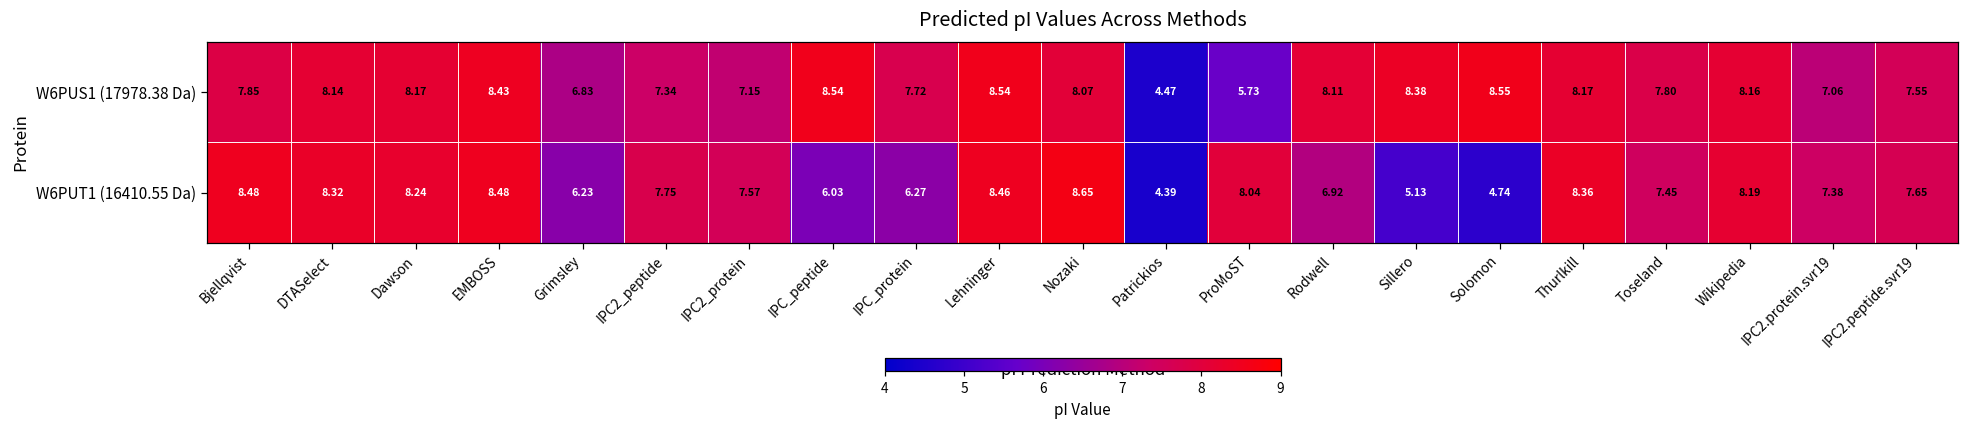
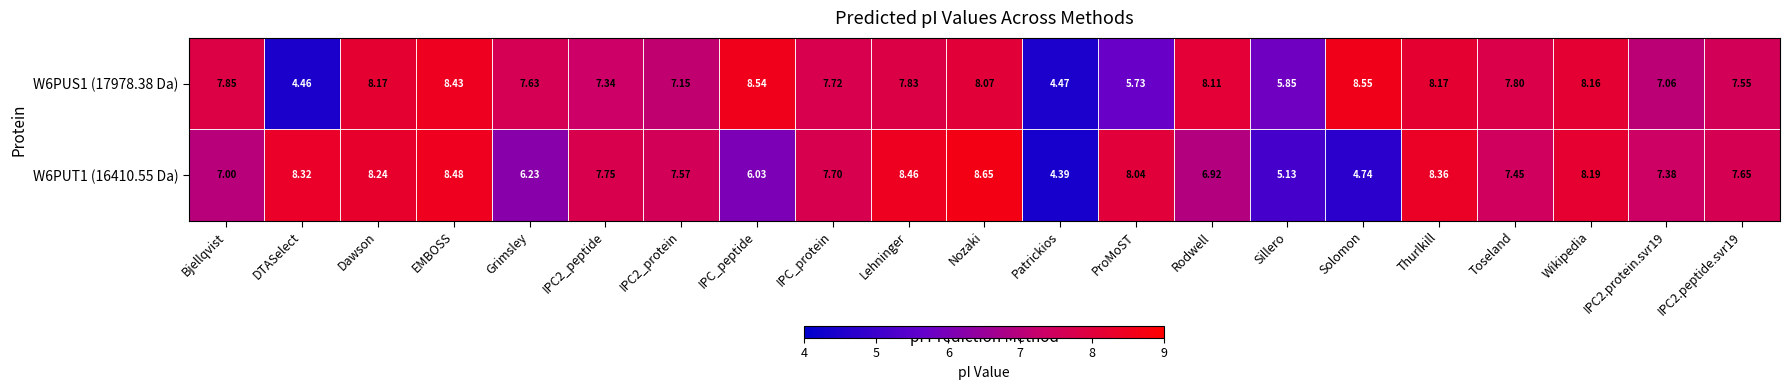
  {
    "W6PUS1 (17978.38 Da)": {
      "Bjellqvist": 7.85,
-     "DTASelect": 8.14,
+     "DTASelect": 4.46,
      "Dawson": 8.17,
      "EMBOSS": 8.43,
-     "Grimsley": 6.83,
+     "Grimsley": 7.63,
      "IPC2_peptide": 7.34,
      "IPC2_protein": 7.15,
      "IPC_peptide": 8.54,
      "IPC_protein": 7.72,
-     "Lehninger": 8.54,
+     "Lehninger": 7.83,
      "Nozaki": 8.07,
      "Patrickios": 4.47,
      "ProMoST": 5.73,
      "Rodwell": 8.11,
-     "Sillero": 8.38,
+     "Sillero": 5.85,
      "Solomon": 8.55,
      "Thurlkill": 8.17,
      "Toseland": 7.80,
      "Wikipedia": 8.16,
      "IPC2.protein.svr19": 7.06,
      "IPC2.peptide.svr19": 7.55
    },
    "W6PUT1 (16410.55 Da)": {
-     "Bjellqvist": 8.48,
+     "Bjellqvist": 7.00,
      "DTASelect": 8.32,
      "Dawson": 8.24,
      "EMBOSS": 8.48,
      "Grimsley": 6.23,
      "IPC2_peptide": 7.75,
      "IPC2_protein": 7.57,
      "IPC_peptide": 6.03,
-     "IPC_protein": 6.27,
+     "IPC_protein": 7.70,
      "Lehninger": 8.46,
      "Nozaki": 8.65,
      "Patrickios": 4.39,
      "ProMoST": 8.04,
      "Rodwell": 6.92,
      "Sillero": 5.13,
      "Solomon": 4.74,
      "Thurlkill": 8.36,
      "Toseland": 7.45,
      "Wikipedia": 8.19,
      "IPC2.protein.svr19": 7.38,
      "IPC2.peptide.svr19": 7.65
    }
  }
